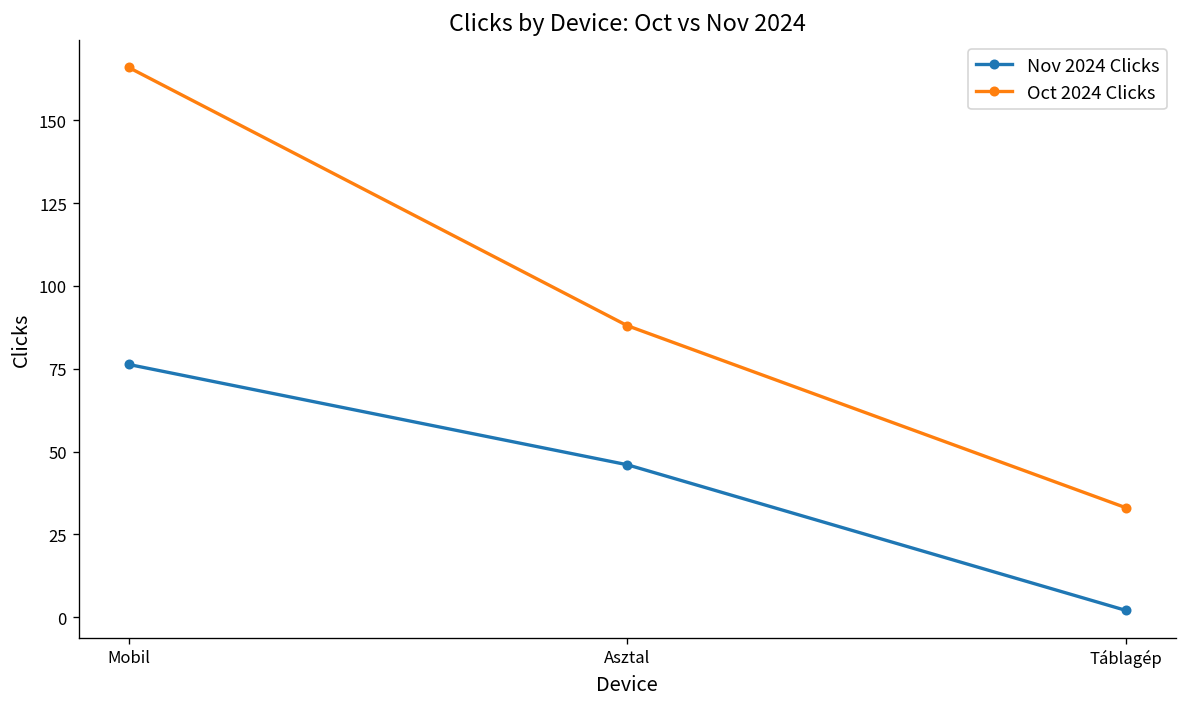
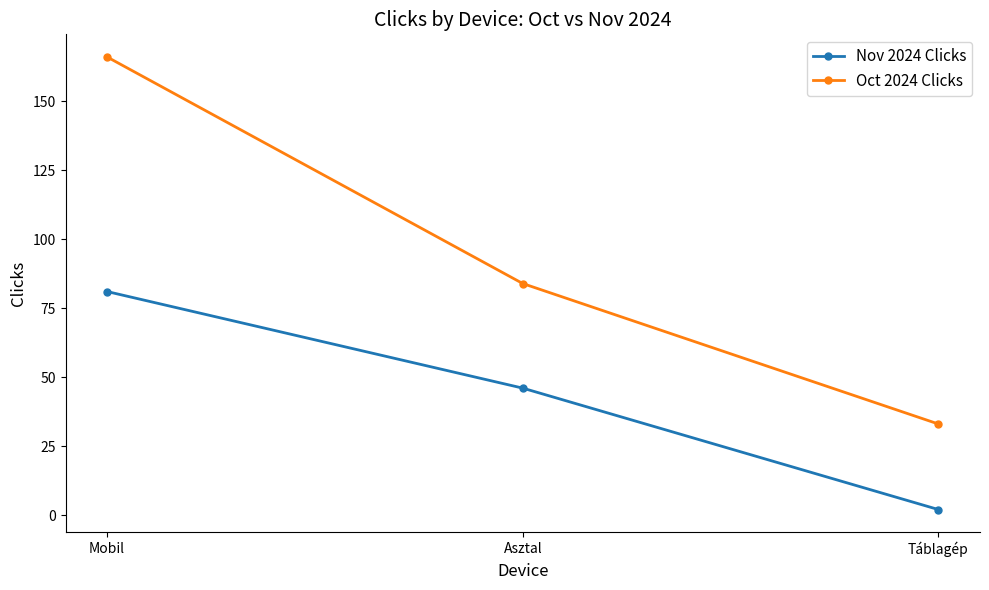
  {
    "Nov 2024 Clicks": {
-     "Mobil": 76,
+     "Mobil": 81,
      "Asztal": 46,
      "Táblagép": 2
    },
    "Oct 2024 Clicks": {
      "Mobil": 166,
-     "Asztal": 88,
+     "Asztal": 84,
      "Táblagép": 33
    }
  }
